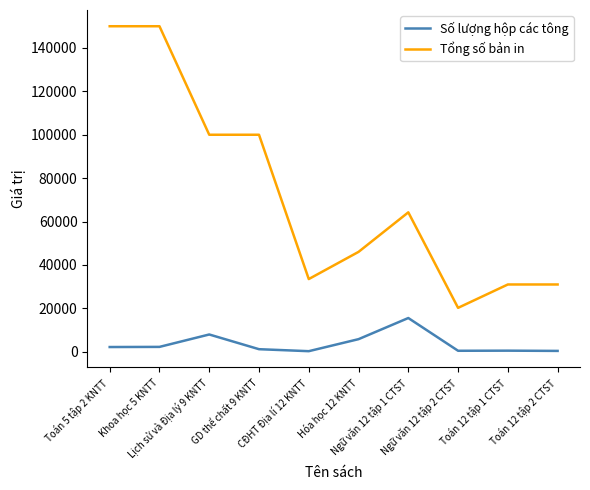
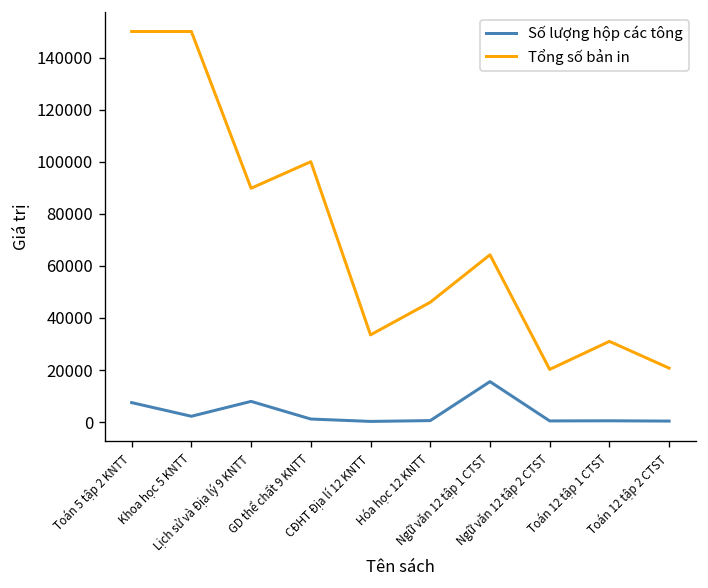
  {
    "Số lượng hộp các tông": {
-     "Toán 5 tập 2 KNTT": 2000,
+     "Toán 5 tập 2 KNTT": 7000,
      "Khoa học 5 KNTT": 2000,
      "Lịch sử và Địa lý 9 KNTT": 8000,
      "GD thể chất 9 KNTT": 1000,
      "CĐHT Địa lí 12 KNTT": 0,
-     "Hóa học 12 KNTT": 6000,
+     "Hóa học 12 KNTT": 1000,
      "Ngữ văn 12 tập 1 CTST": 16000,
      "Ngữ văn 12 tập 2 CTST": 0,
      "Toán 12 tập 1 CTST": 1000,
      "Toán 12 tập 2 CTST": 0
    },
    "Tổng số bản in": {
      "Toán 5 tập 2 KNTT": 150000,
      "Khoa học 5 KNTT": 150000,
-     "Lịch sử và Địa lý 9 KNTT": 100000,
+     "Lịch sử và Địa lý 9 KNTT": 90000,
      "GD thể chất 9 KNTT": 100000,
      "CĐHT Địa lí 12 KNTT": 34000,
      "Hóa học 12 KNTT": 46000,
      "Ngữ văn 12 tập 1 CTST": 64000,
      "Ngữ văn 12 tập 2 CTST": 20000,
      "Toán 12 tập 1 CTST": 31000,
-     "Toán 12 tập 2 CTST": 31000
+     "Toán 12 tập 2 CTST": 21000
    }
  }
